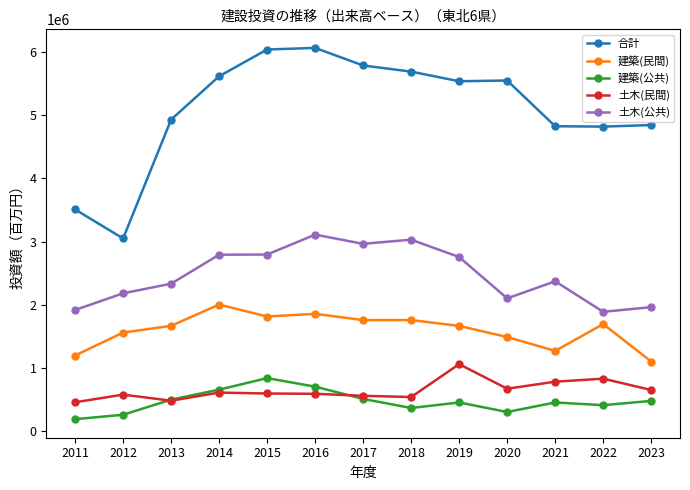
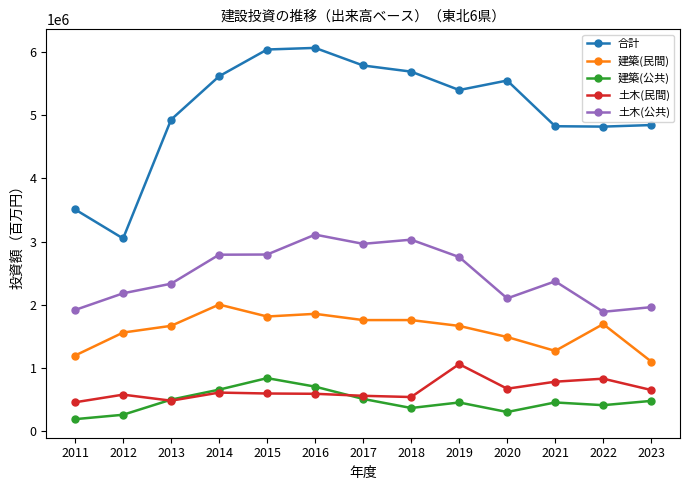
  {
    "合計": {
      "2011": 3500000,
      "2012": 3000000,
      "2013": 4900000,
      "2014": 5600000,
      "2015": 6000000,
      "2016": 6100000,
      "2017": 5800000,
      "2018": 5700000,
-     "2019": 5500000,
+     "2019": 5400000,
      "2020": 5600000,
      "2021": 4800000,
      "2022": 4800000,
      "2023": 4800000
    },
    "建築(民間)": {
      "2011": 1200000,
      "2012": 1600000,
      "2013": 1700000,
      "2014": 2000000,
      "2015": 1800000,
      "2016": 1900000,
      "2017": 1800000,
      "2018": 1800000,
      "2019": 1700000,
      "2020": 1500000,
      "2021": 1300000,
      "2022": 1700000,
      "2023": 1100000
    },
    "建築(公共)": {
      "2011": 200000,
      "2012": 300000,
      "2014": 700000,
      "2015": 800000,
      "2016": 700000,
      "2017": 500000,
      "2018": 400000,
      "2019": 500000,
      "2020": 300000,
      "2021": 500000,
      "2022": 400000,
      "2023": 500000
    },
    "土木(民間)": {
      "2011": 500000,
      "2012": 600000,
      "2014": 600000,
      "2015": 600000,
      "2016": 600000,
      "2017": 600000,
      "2018": 500000,
      "2019": 1100000,
      "2020": 700000,
      "2021": 800000,
      "2022": 800000,
      "2023": 600000
    },
    "土木(公共)": {
      "2011": 1900000,
      "2012": 2200000,
      "2013": 2300000,
      "2014": 2800000,
      "2015": 2800000,
      "2016": 3100000,
      "2017": 3000000,
      "2018": 3000000,
      "2019": 2800000,
      "2020": 2100000,
      "2021": 2400000,
      "2022": 1900000,
      "2023": 2000000
    }
  }
